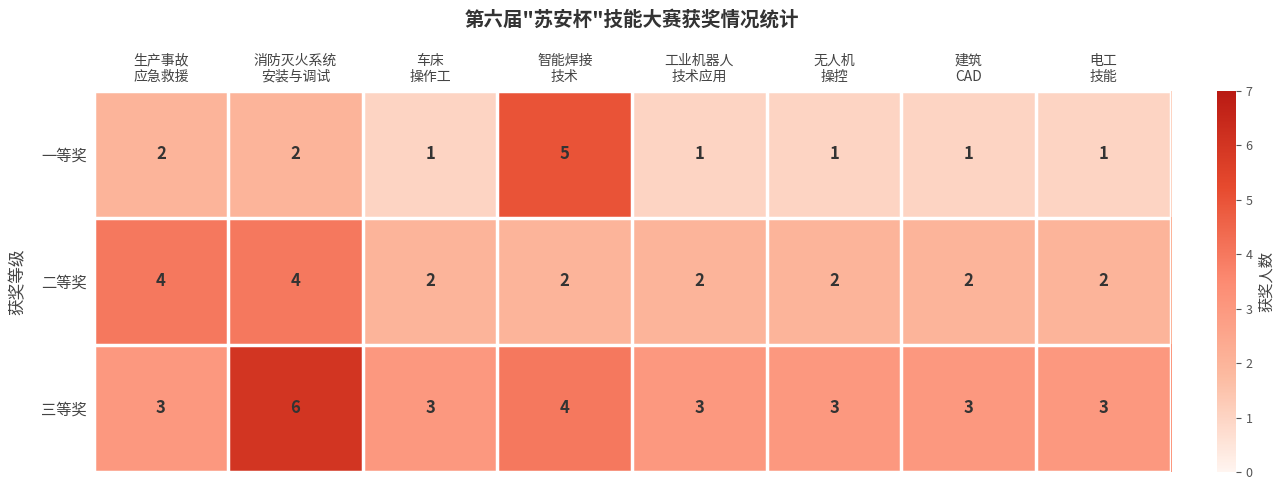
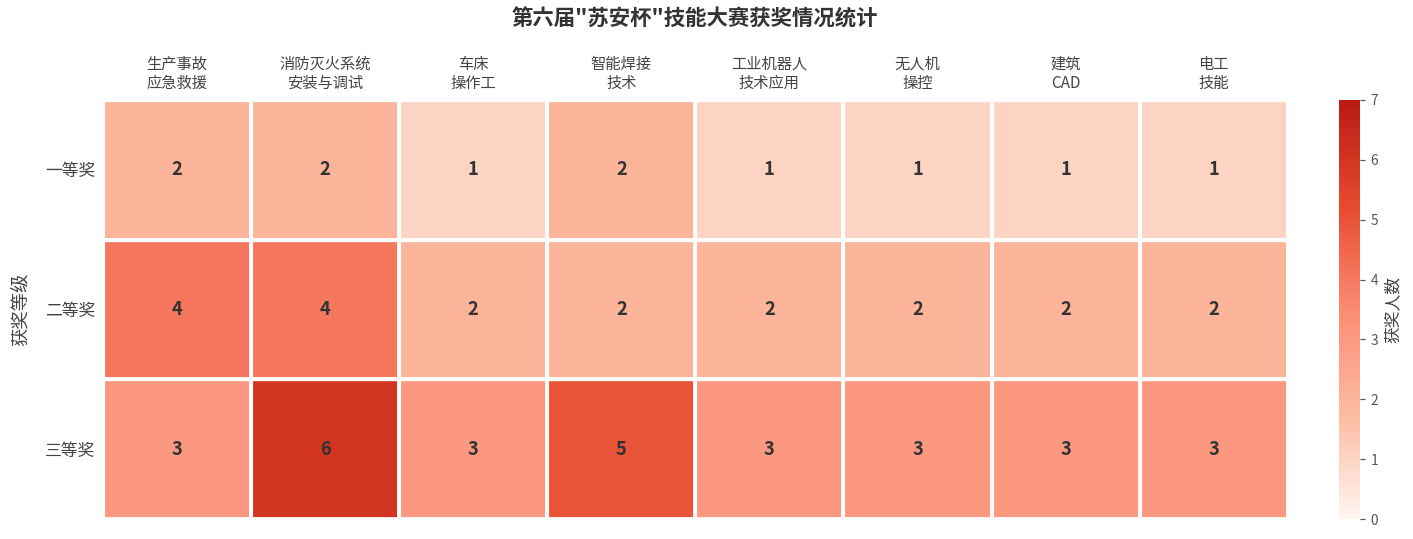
  {
    "一等奖": {
      "生产事故 应急救援": 2,
      "消防灭火系统 安装与调试": 2,
      "车床 操作工": 1,
-     "智能焊接 技术": 5,
+     "智能焊接 技术": 2,
      "工业机器人 技术应用": 1,
      "无人机 操控": 1,
      "建筑 CAD": 1,
      "电工 技能": 1
    },
    "二等奖": {
      "生产事故 应急救援": 4,
      "消防灭火系统 安装与调试": 4,
      "车床 操作工": 2,
      "智能焊接 技术": 2,
      "工业机器人 技术应用": 2,
      "无人机 操控": 2,
      "建筑 CAD": 2,
      "电工 技能": 2
    },
    "三等奖": {
      "生产事故 应急救援": 3,
      "消防灭火系统 安装与调试": 6,
      "车床 操作工": 3,
-     "智能焊接 技术": 4,
+     "智能焊接 技术": 5,
      "工业机器人 技术应用": 3,
      "无人机 操控": 3,
      "建筑 CAD": 3,
      "电工 技能": 3
    }
  }
